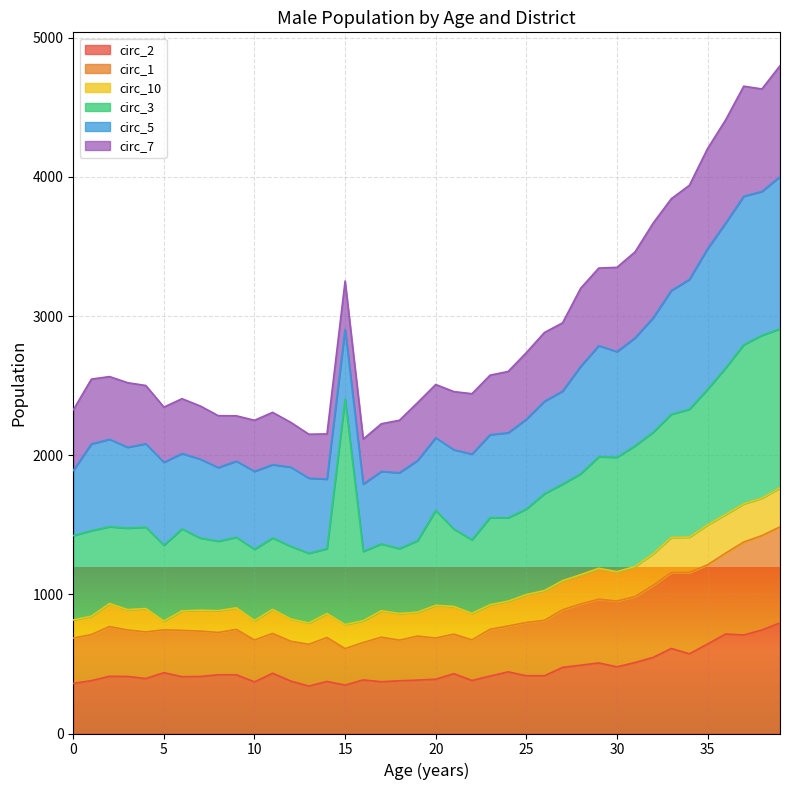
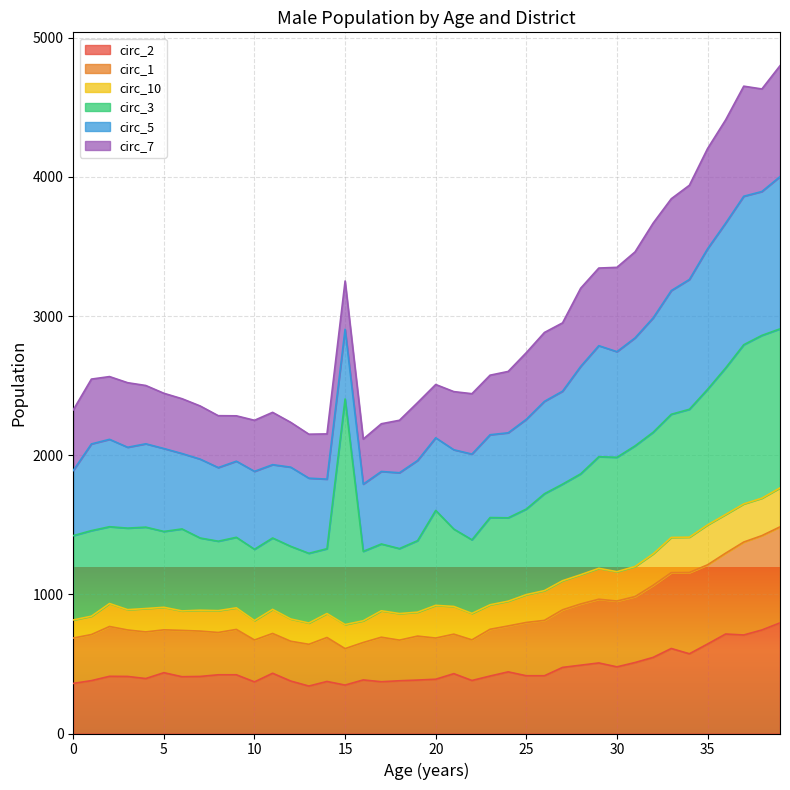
  {
    "circ_10": {
      "0": 130,
-     "5": 60,
+     "5": 160,
      "10": 140,
      "15": 170,
      "20": 240,
      "25": 200,
      "30": 210,
      "35": 290
    },
    "circ_3": {
      "0": 610,
      "5": 550,
      "10": 510,
      "15": 1620,
      "20": 680,
      "25": 620,
      "30": 820,
      "35": 970
    },
    "circ_5": {
      "0": 470,
      "5": 600,
      "10": 560,
      "15": 500,
      "20": 520,
      "25": 650,
      "30": 760,
      "35": 1010
    },
    "circ_7": {
      "0": 440,
      "5": 400,
      "10": 370,
      "15": 350,
      "20": 380,
      "25": 480,
      "30": 610,
      "35": 720
    }
  }
